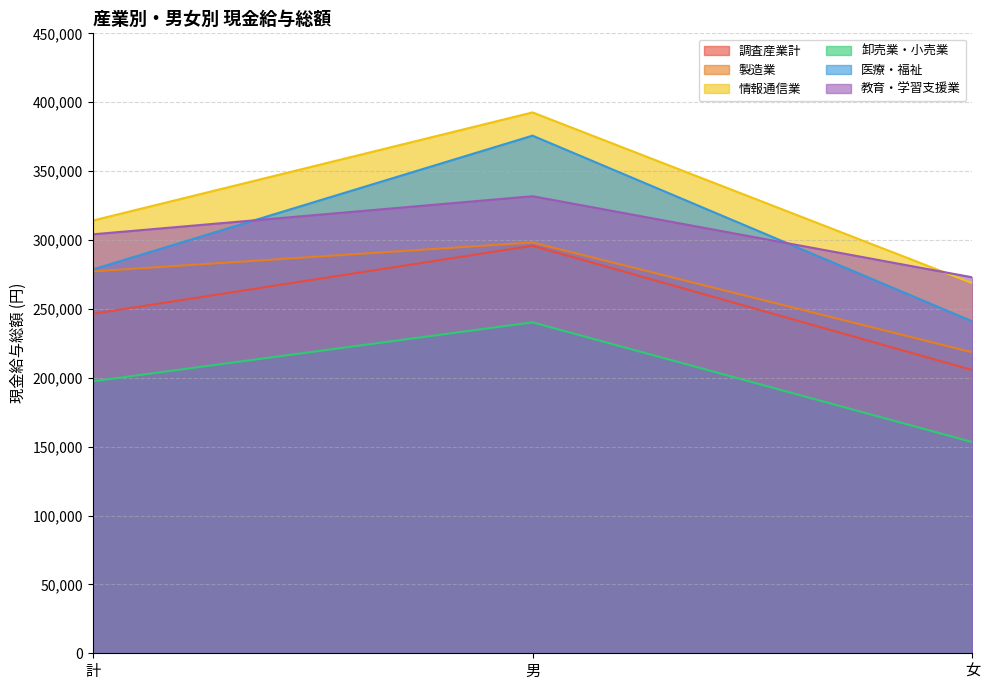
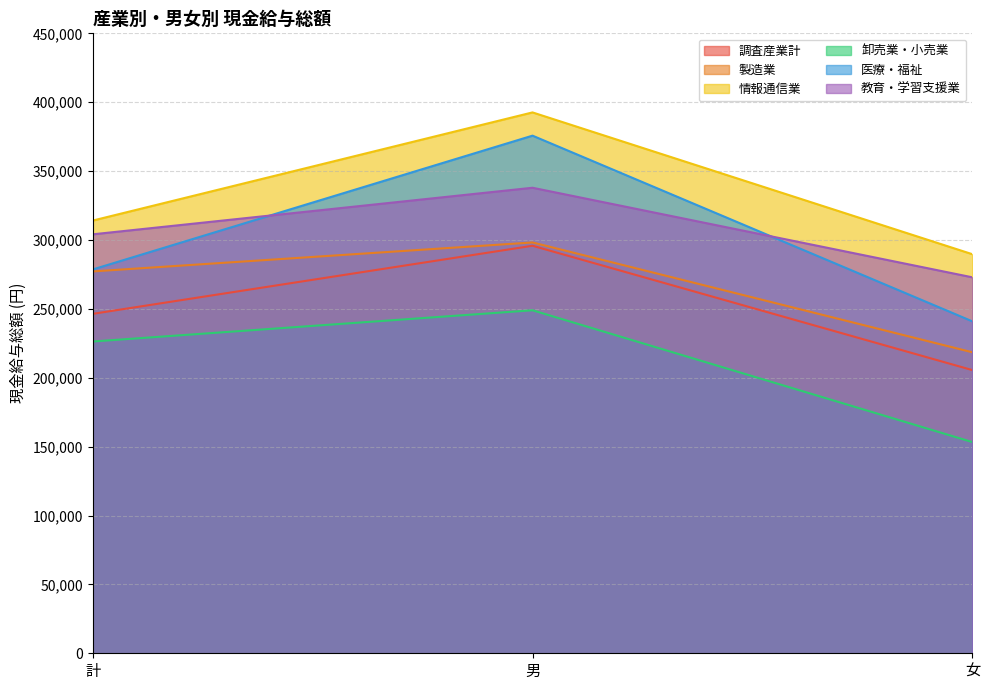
  {
    "情報通信業": {
      "計": "314,000",
      "男": "393,000",
-     "女": "269,000"
+     "女": "290,000"
    },
    "卸売業・小売業": {
-     "計": "197,000",
-     "男": "240,000",
+     "計": "226,000",
+     "男": "249,000",
      "女": "153,000"
    },
    "医療・福祉": {
      "男": "376,000",
      "女": "241,000"
    },
    "教育・学習支援業": {
      "計": "304,000",
-     "男": "332,000",
+     "男": "338,000",
      "女": "273,000"
    }
  }
